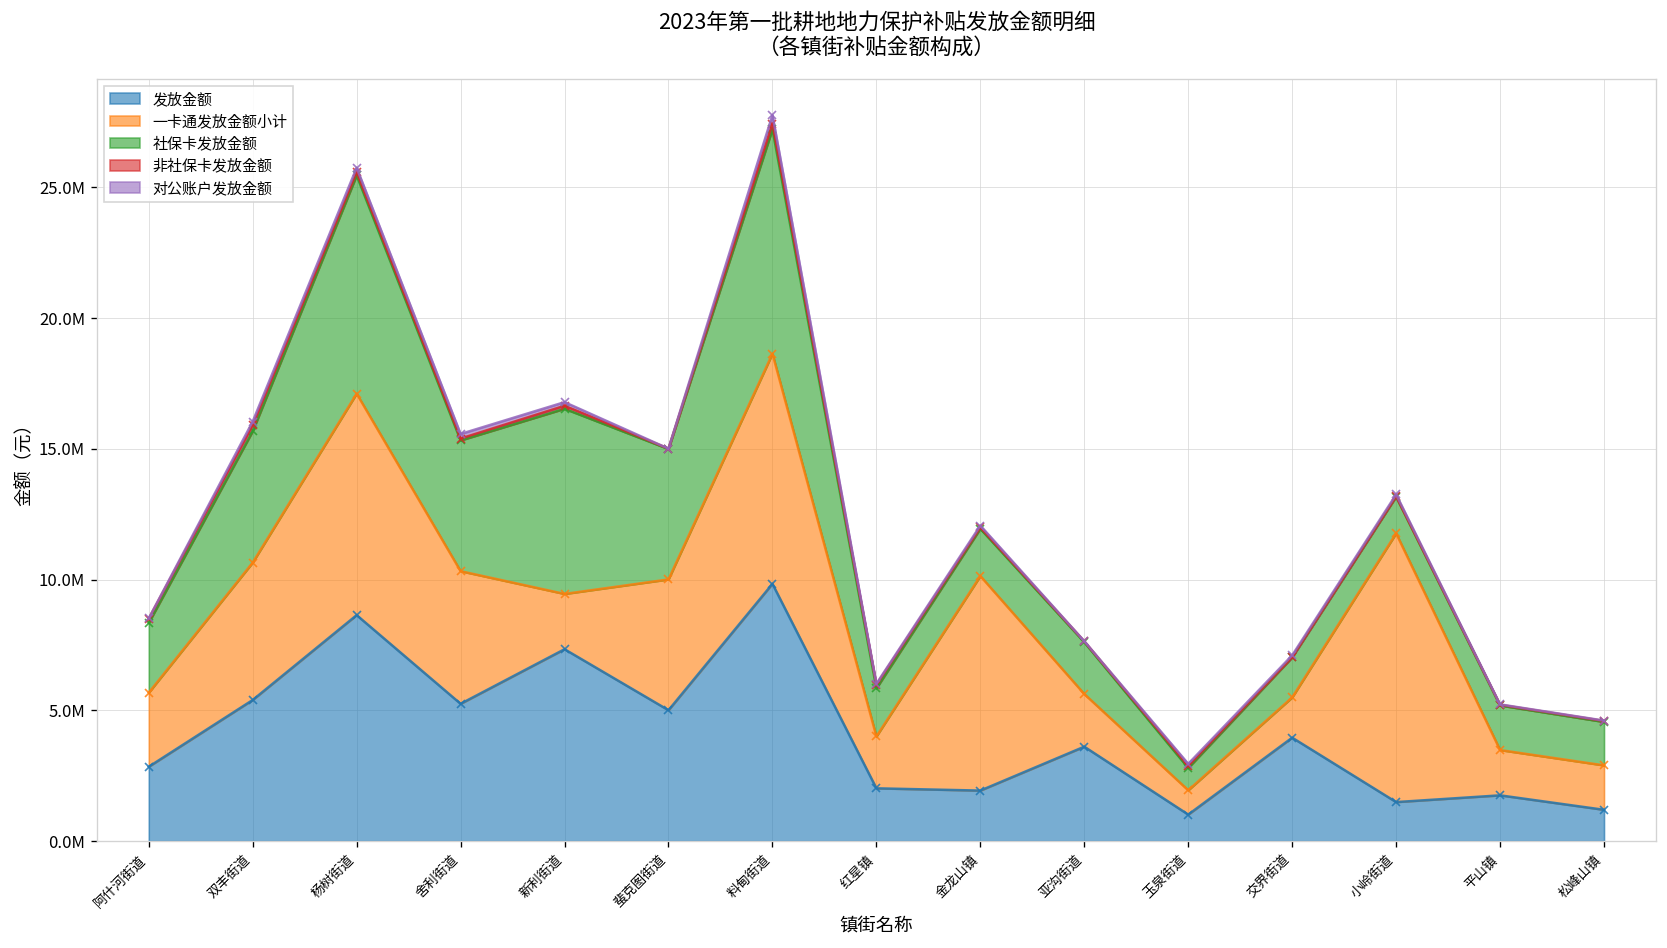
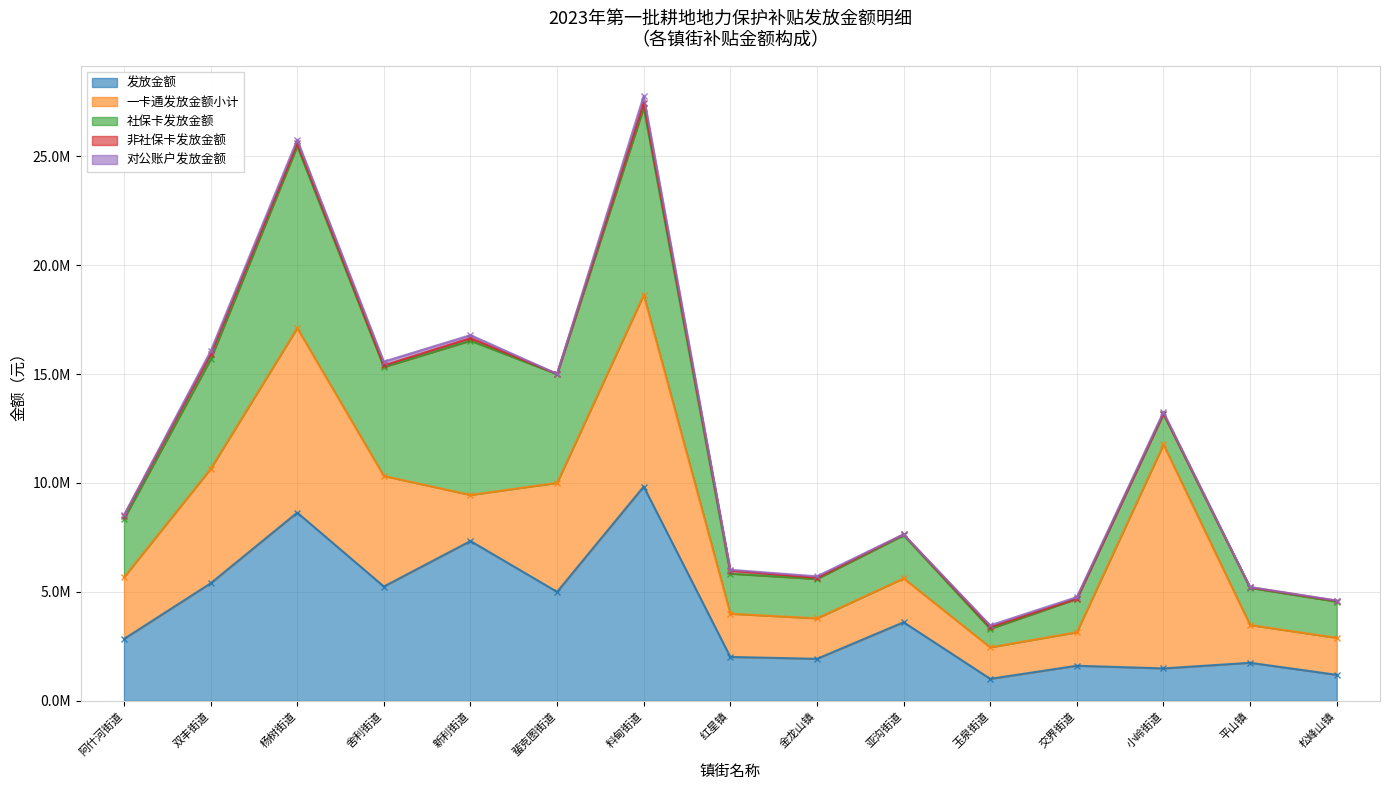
  {
    "发放金额": {
      "阿什河街道": 2800000,
      "双丰街道": 5400000,
      "杨树街道": 8600000,
      "舍利街道": 5200000,
      "新利街道": 7300000,
      "蜚克图街道": 5000000,
      "料甸街道": 9800000,
      "红星镇": 2000000,
      "金龙山镇": 1900000,
      "亚沟街道": 3600000,
      "玉泉街道": 1000000,
-     "交界街道": 4000000,
+     "交界街道": 1600000,
      "小岭街道": 1500000,
      "平山镇": 1700000,
      "松峰山镇": 1200000
    },
    "一卡通发放金额小计": {
      "阿什河街道": 2800000,
      "双丰街道": 5300000,
      "杨树街道": 8500000,
      "舍利街道": 5100000,
      "新利街道": 2100000,
      "蜚克图街道": 5000000,
      "料甸街道": 8800000,
      "红星镇": 2000000,
-     "金龙山镇": 8200000,
+     "金龙山镇": 1900000,
      "亚沟街道": 2000000,
-     "玉泉街道": 900000,
+     "玉泉街道": 1400000,
      "交界街道": 1500000,
      "小岭街道": 10300000,
      "平山镇": 1700000,
      "松峰山镇": 1700000
    },
    "社保卡发放金额": {
      "阿什河街道": 2700000,
      "双丰街道": 5000000,
      "杨树街道": 8300000,
      "新利街道": 7100000,
      "料甸街道": 8600000,
      "红星镇": 1800000
    },
    "非社保卡发放金额": {
      "双丰街道": 200000,
      "杨树街道": 100000,
      "新利街道": 100000,
      "料甸街道": 200000
    },
    "对公账户发放金额": {
      "双丰街道": 100000,
      "杨树街道": 200000,
      "舍利街道": 200000,
      "新利街道": 100000,
      "料甸街道": 300000
    }
  }
